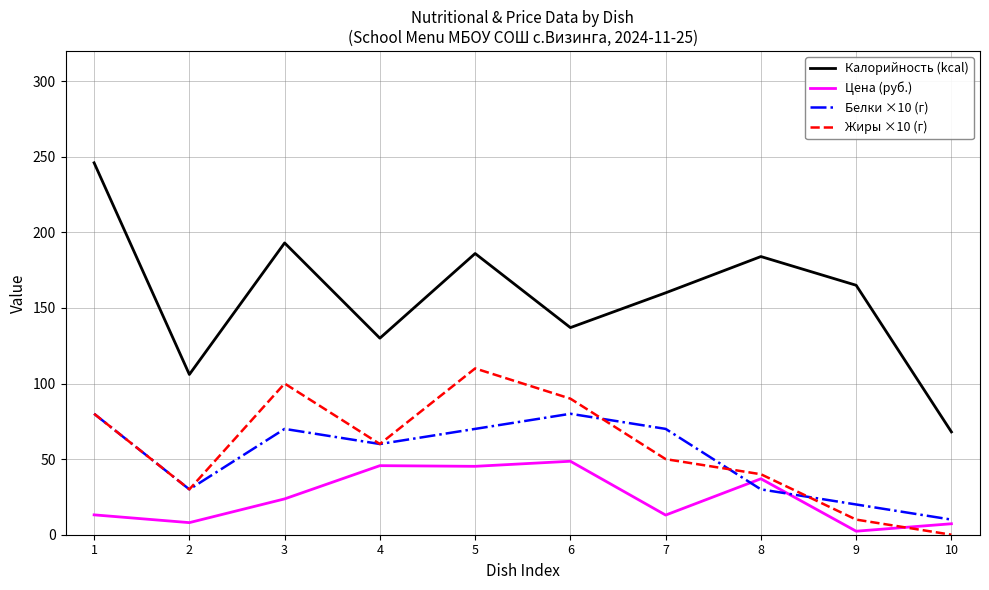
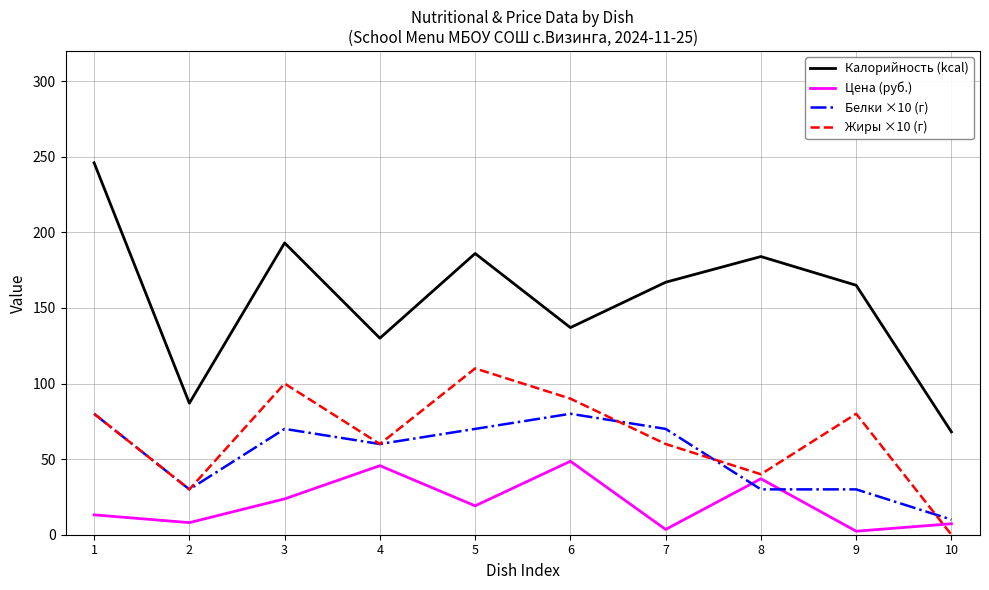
  {
    "Калорийность (kcal)": {
      "1": 246,
-     "2": 106,
+     "2": 87,
      "3": 193,
      "4": 130,
      "5": 186,
      "6": 137,
-     "7": 160,
+     "7": 167,
      "8": 184,
      "9": 165,
      "10": 68
    },
    "Цена (руб.)": {
      "1": 13,
      "2": 8,
      "3": 24,
      "4": 46,
-     "5": 45,
+     "5": 19,
      "6": 49,
-     "7": 13,
+     "7": 4,
      "8": 37,
      "9": 2,
      "10": 7
    },
    "Белки ×10 (г)": {
      "3": 70,
      "5": 70,
      "6": 80,
      "7": 70,
      "8": 30,
-     "9": 20,
+     "9": 30,
      "10": 10
    },
    "Жиры ×10 (г)": {
      "3": 100,
      "5": 110,
      "6": 90,
-     "7": 50,
+     "7": 60,
      "8": 40,
-     "9": 10,
+     "9": 80,
      "10": 0
    }
  }
